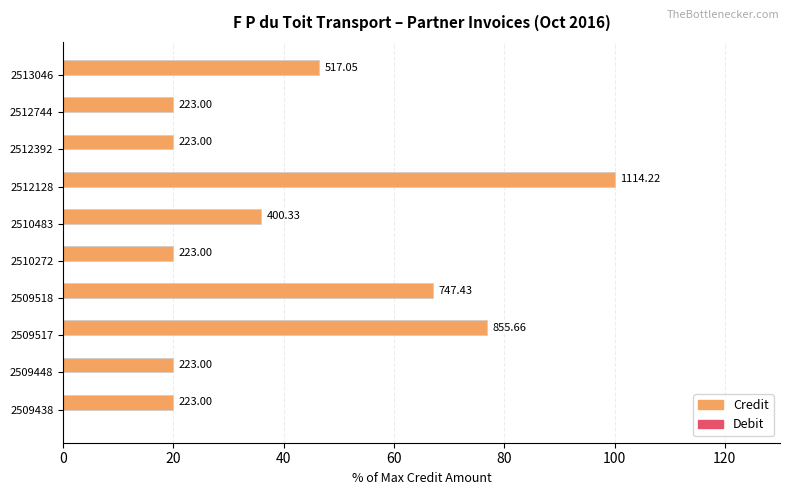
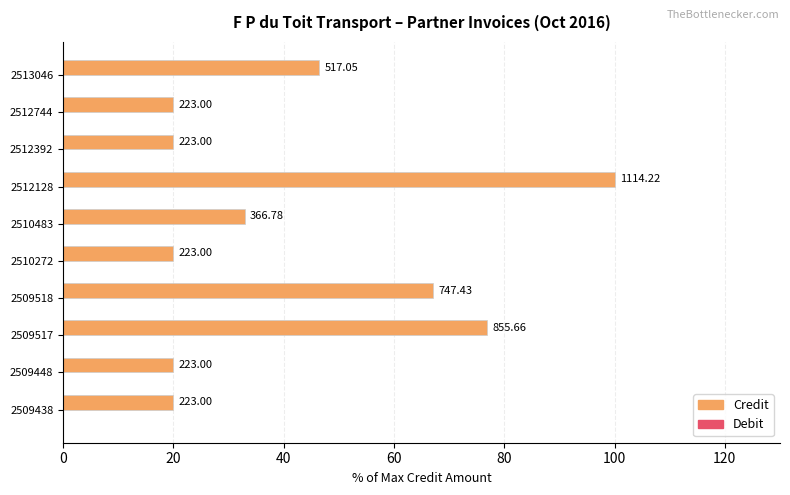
  {
    "Credit": {
-     "2510483": 400.33
+     "2510483": 366.78
    },
    "Debit": {
      "2513046": 0,
      "2512744": 0,
      "2512392": 0,
      "2512128": 0,
      "2510483": 0,
      "2510272": 0,
      "2509518": 0,
      "2509517": 0,
      "2509448": 0,
      "2509438": 0
    }
  }
